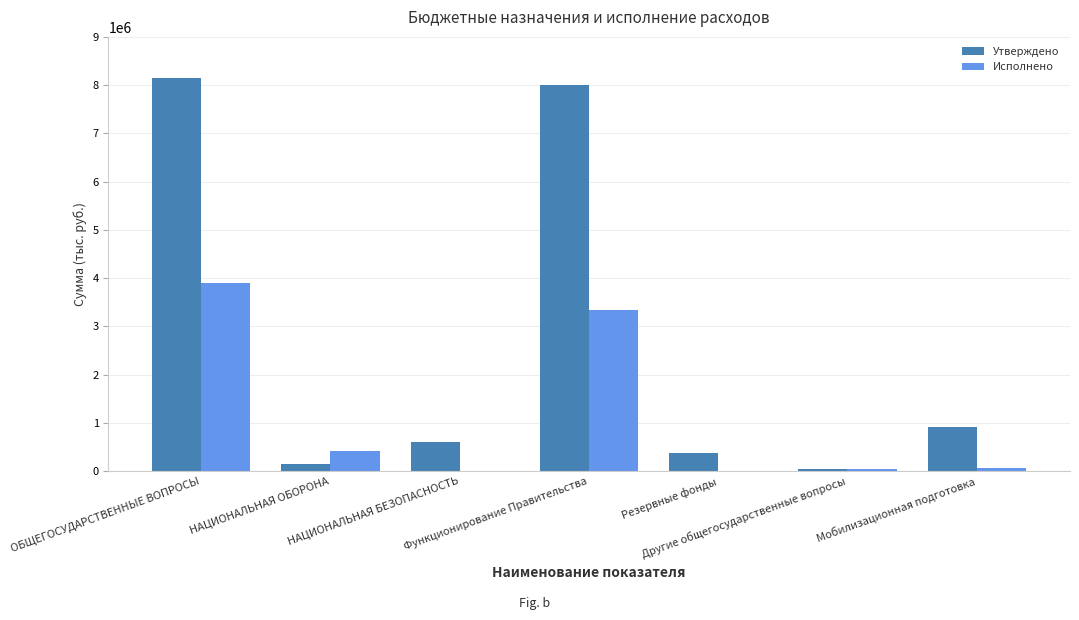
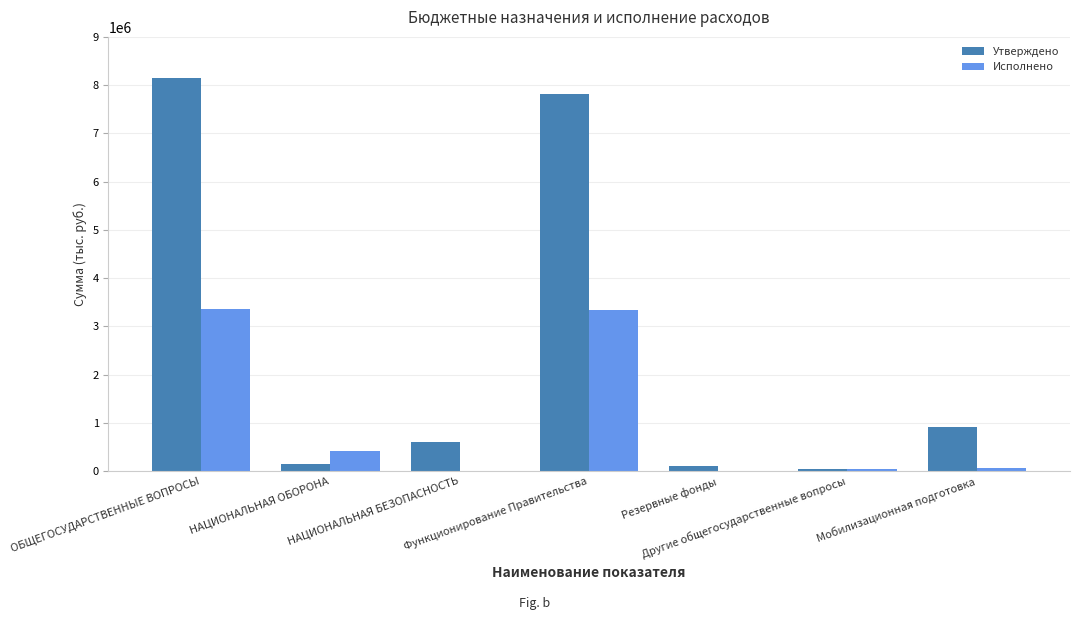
  {
    "Утверждено": {
      "ОБЩЕГОСУДАРСТВЕННЫЕ ВОПРОСЫ": 8100000,
      "НАЦИОНАЛЬНАЯ ОБОРОНА": 100000,
      "НАЦИОНАЛЬНАЯ БЕЗОПАСНОСТЬ": 600000,
-     "Функционирование Правительства": 8000000,
-     "Резервные фонды": 400000,
+     "Функционирование Правительства": 7800000,
+     "Резервные фонды": 100000,
      "Мобилизационная подготовка": 900000
    },
    "Исполнено": {
-     "ОБЩЕГОСУДАРСТВЕННЫЕ ВОПРОСЫ": 3900000,
+     "ОБЩЕГОСУДАРСТВЕННЫЕ ВОПРОСЫ": 3400000,
      "НАЦИОНАЛЬНАЯ ОБОРОНА": 400000,
      "Функционирование Правительства": 3300000,
      "Резервные фонды": 0,
      "Мобилизационная подготовка": 100000
    }
  }
